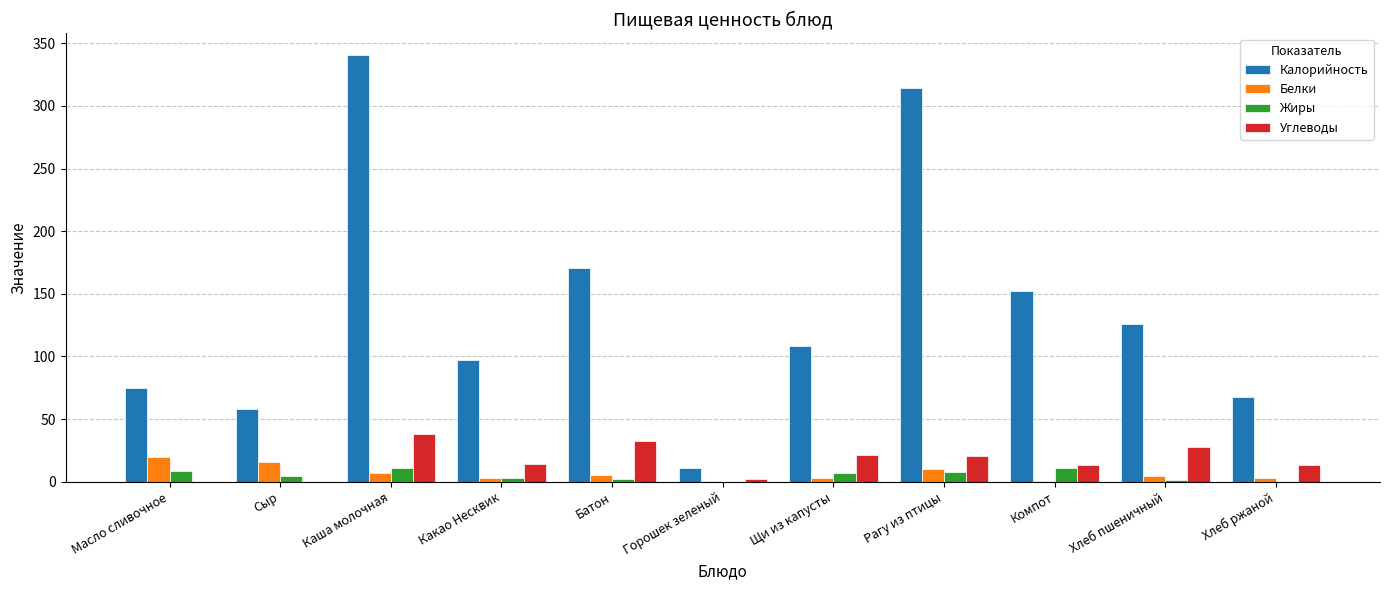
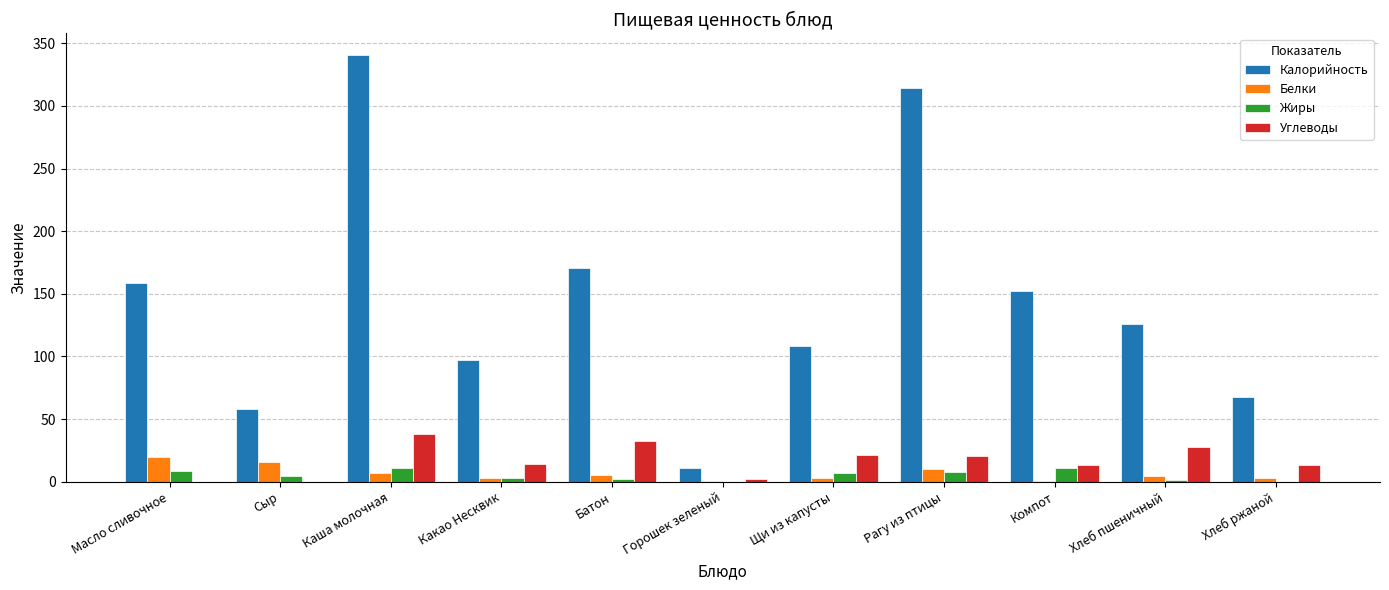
  {
    "Калорийность": {
-     "Масло сливочное": 75,
+     "Масло сливочное": 159,
      "Сыр": 58,
      "Каша молочная": 341,
      "Какао Несквик": 97,
      "Батон": 171,
      "Горошек зеленый": 11,
      "Щи из капусты": 108,
      "Рагу из птицы": 314,
      "Компот": 152,
      "Хлеб пшеничный": 126,
      "Хлеб ржаной": 68
    },
    "Белки": {
      "Масло сливочное": 20,
      "Сыр": 16,
      "Каша молочная": 7,
      "Какао Несквик": 3,
      "Батон": 5,
      "Щи из капусты": 3,
      "Рагу из птицы": 10,
      "Хлеб пшеничный": 4,
      "Хлеб ржаной": 3
    },
    "Жиры": {
      "Масло сливочное": 8,
      "Сыр": 5,
      "Каша молочная": 11,
      "Какао Несквик": 3,
      "Батон": 2,
      "Щи из капусты": 7,
      "Рагу из птицы": 8,
      "Компот": 11,
      "Хлеб ржаной": 0
    },
    "Углеводы": {
      "Сыр": 0,
      "Каша молочная": 38,
      "Какао Несквик": 14,
      "Батон": 33,
      "Щи из капусты": 21,
      "Рагу из птицы": 20,
      "Компот": 14,
      "Хлеб пшеничный": 28,
      "Хлеб ржаной": 13
    }
  }
